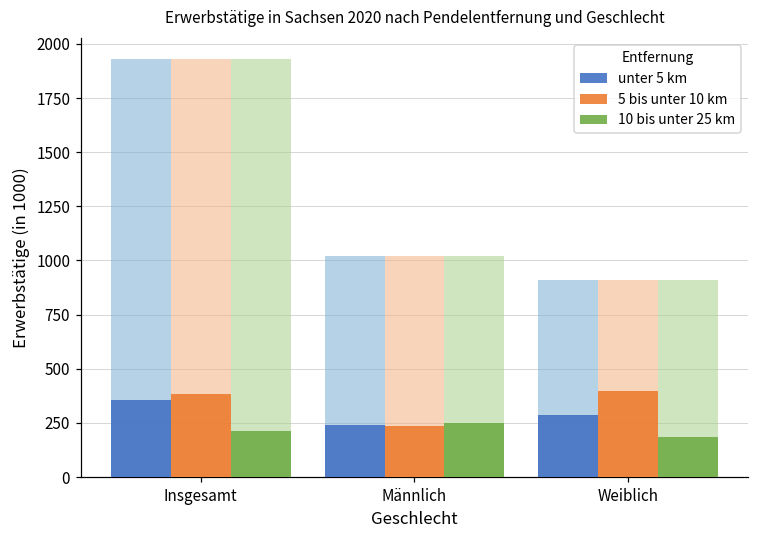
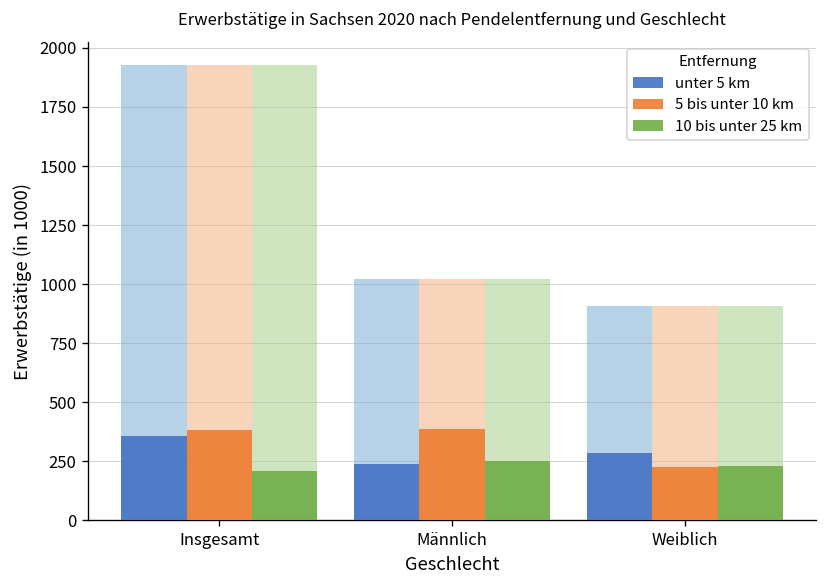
  {
    "5 bis unter 10 km": {
-     "Männlich": 240,
-     "Weiblich": 400
+     "Männlich": 390,
+     "Weiblich": 230
    },
    "10 bis unter 25 km": {
-     "Weiblich": 190
+     "Weiblich": 230
    }
  }
